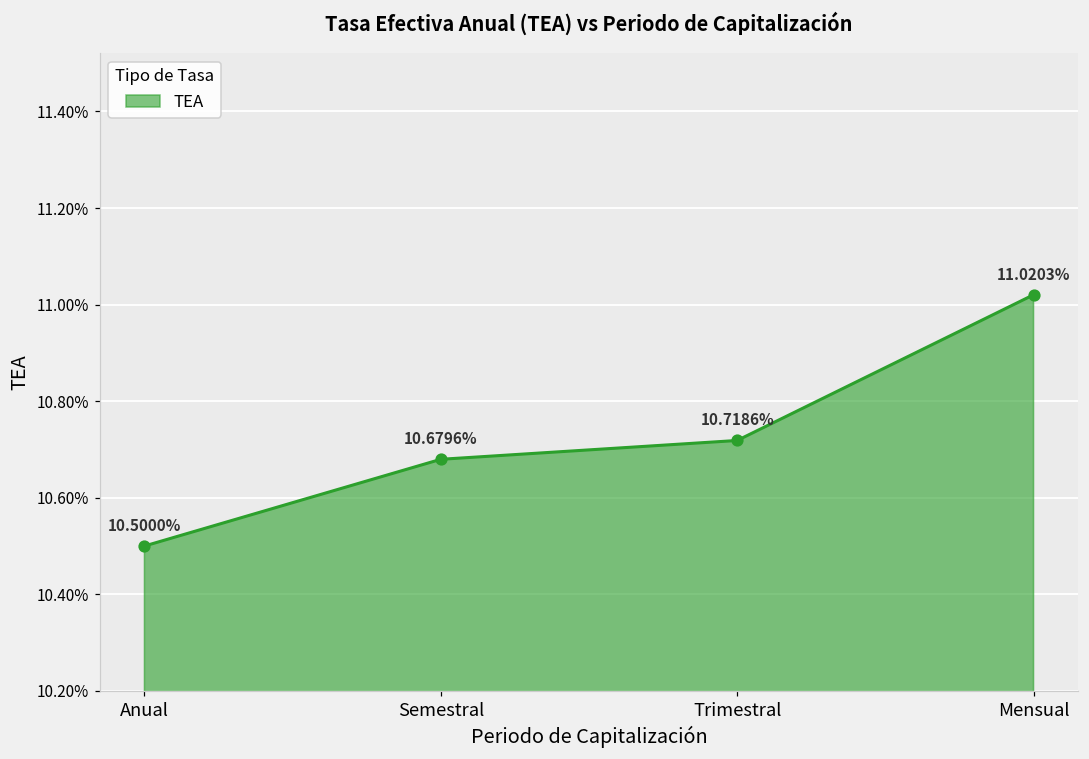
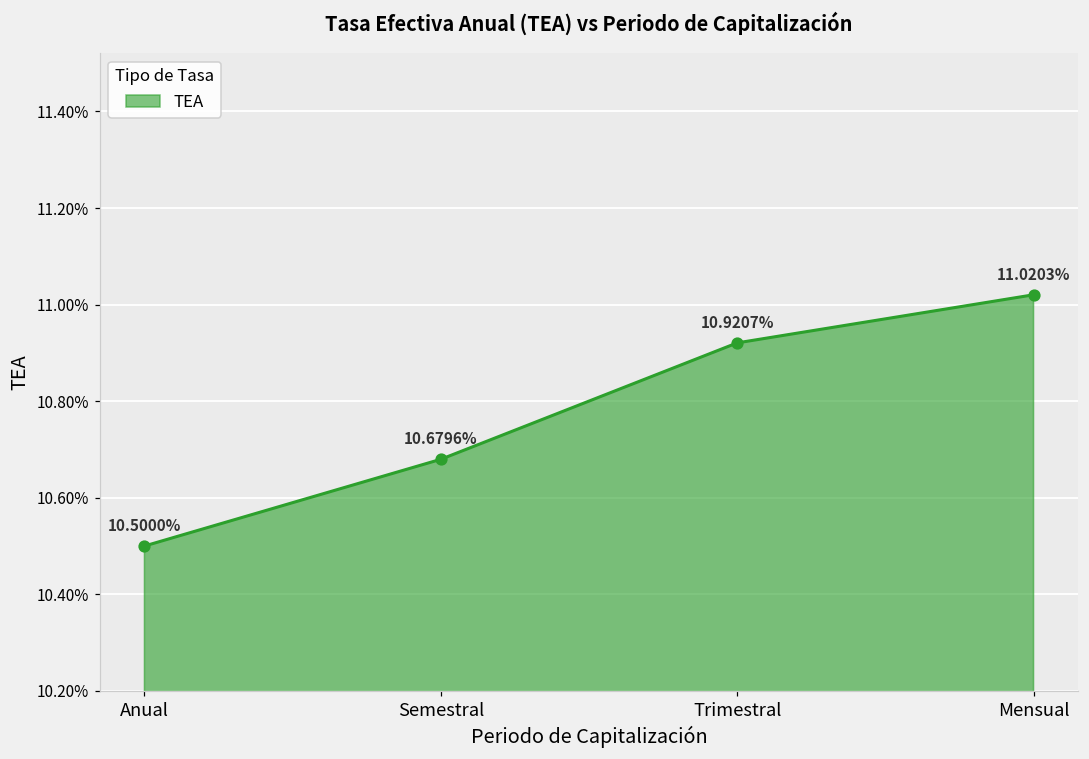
  {
    "Anual": "10.5000%",
    "Semestral": "10.6796%",
-   "Trimestral": "10.7186%",
+   "Trimestral": "10.9207%",
    "Mensual": "11.0203%"
  }
